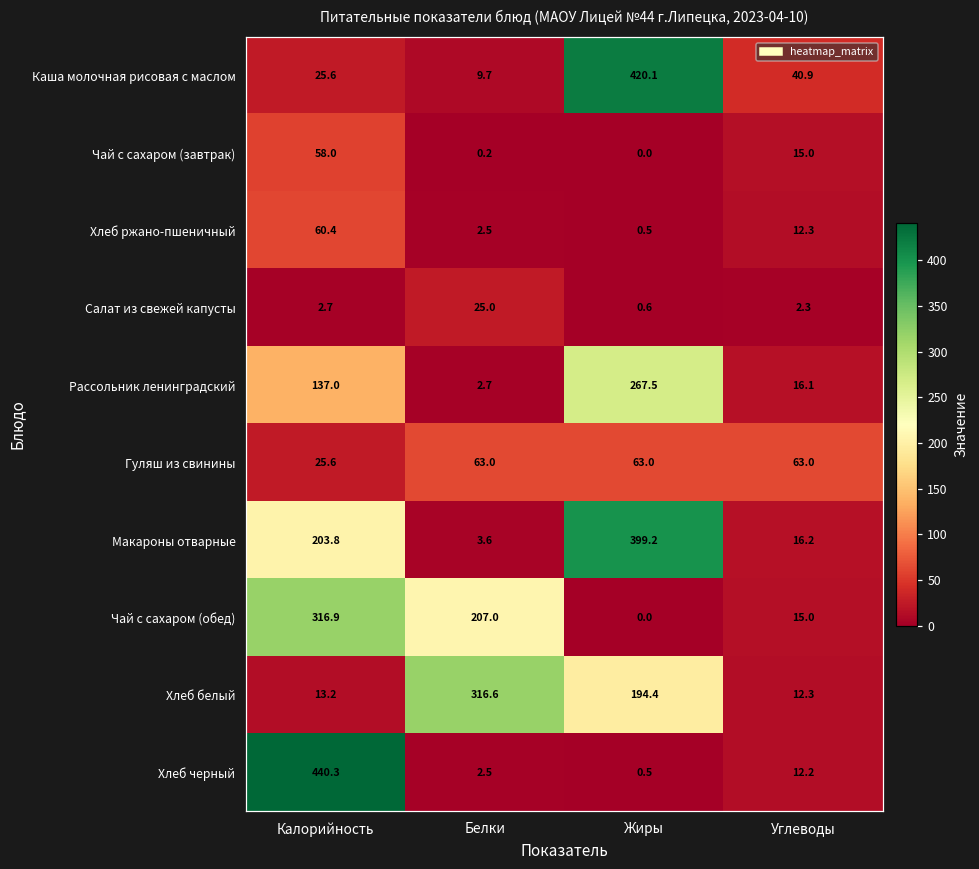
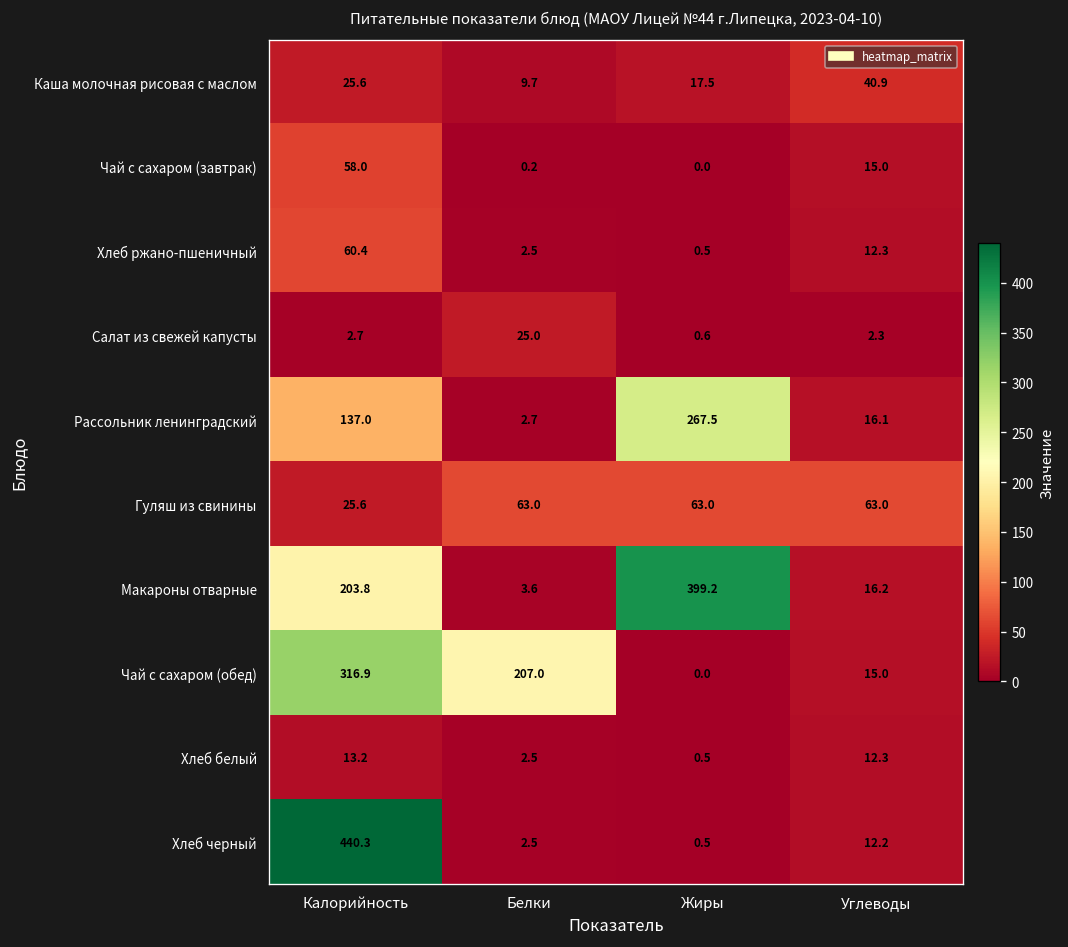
  {
    "Каша молочная рисовая с маслом": {
      "Калорийность": 25.6,
      "Белки": 9.7,
-     "Жиры": 420.1,
+     "Жиры": 17.5,
      "Углеводы": 40.9
    },
    "Чай с сахаром (завтрак)": {
      "Калорийность": 58.0,
      "Белки": 0.2,
      "Жиры": 0.0,
      "Углеводы": 15.0
    },
    "Хлеб ржано-пшеничный": {
      "Калорийность": 60.4,
      "Белки": 2.5,
      "Жиры": 0.5,
      "Углеводы": 12.3
    },
    "Салат из свежей капусты": {
      "Калорийность": 2.7,
      "Белки": 25.0,
      "Жиры": 0.6,
      "Углеводы": 2.3
    },
    "Рассольник ленинградский": {
      "Калорийность": 137.0,
      "Белки": 2.7,
      "Жиры": 267.5,
      "Углеводы": 16.1
    },
    "Гуляш из свинины": {
      "Калорийность": 25.6,
      "Белки": 63.0,
      "Жиры": 63.0,
      "Углеводы": 63.0
    },
    "Макароны отварные": {
      "Калорийность": 203.8,
      "Белки": 3.6,
      "Жиры": 399.2,
      "Углеводы": 16.2
    },
    "Чай с сахаром (обед)": {
      "Калорийность": 316.9,
      "Белки": 207.0,
      "Жиры": 0.0,
      "Углеводы": 15.0
    },
    "Хлеб белый": {
      "Калорийность": 13.2,
-     "Белки": 316.6,
-     "Жиры": 194.4,
+     "Белки": 2.5,
+     "Жиры": 0.5,
      "Углеводы": 12.3
    },
    "Хлеб черный": {
      "Калорийность": 440.3,
      "Белки": 2.5,
      "Жиры": 0.5,
      "Углеводы": 12.2
    }
  }
